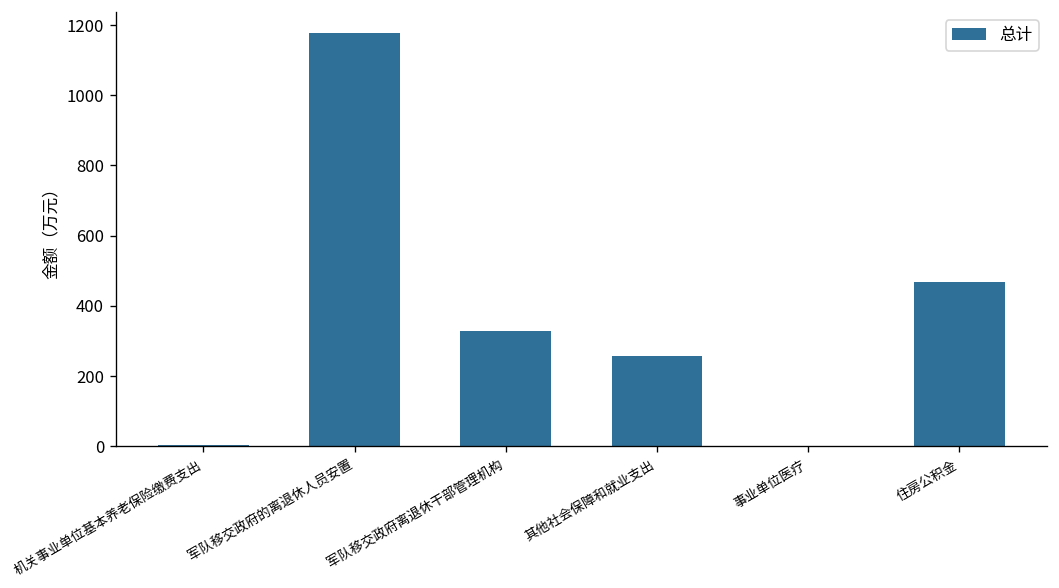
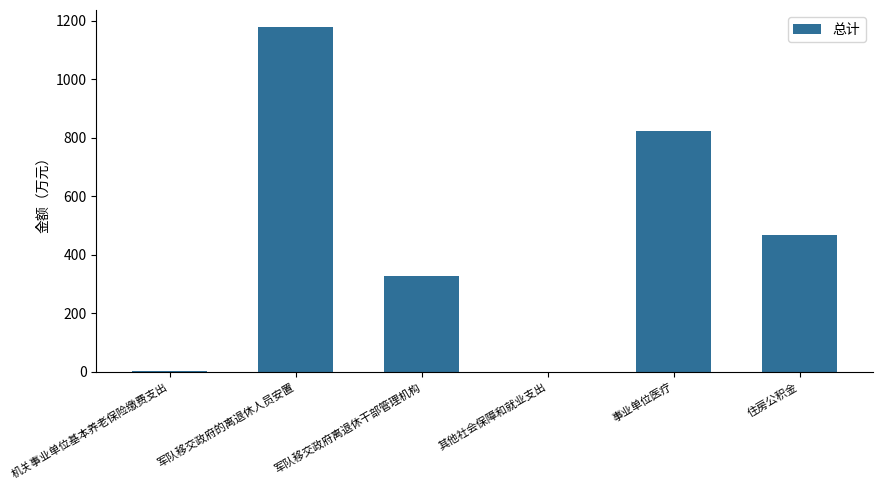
  {
    "军队移交政府的离退休人员安置": 1180,
    "军队移交政府离退休干部管理机构": 330,
-   "其他社会保障和就业支出": 260,
-   "事业单位医疗": 0,
+   "其他社会保障和就业支出": 0,
+   "事业单位医疗": 830,
    "住房公积金": 470
  }
